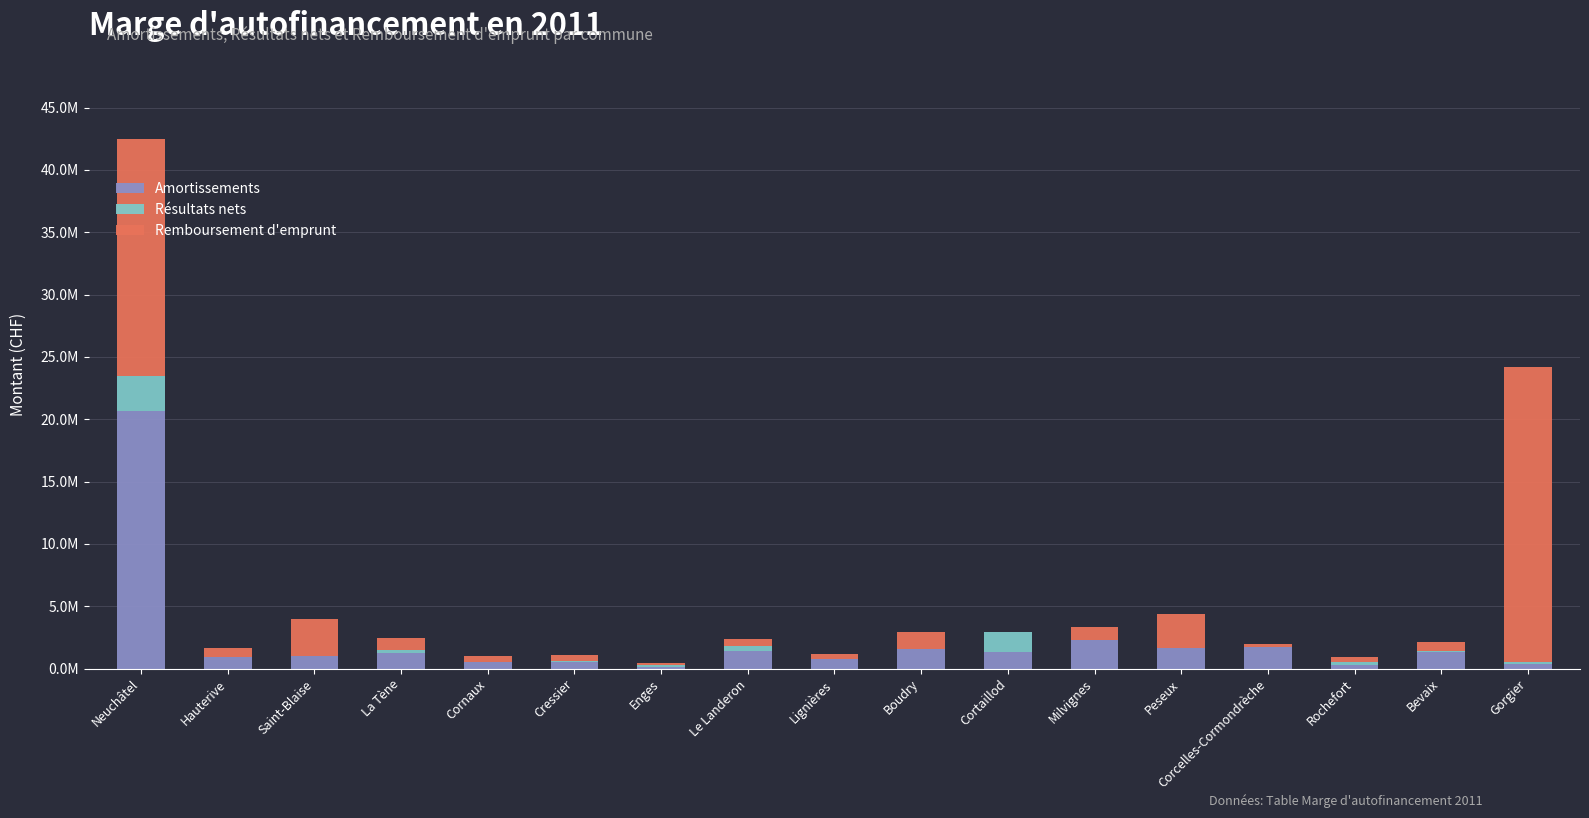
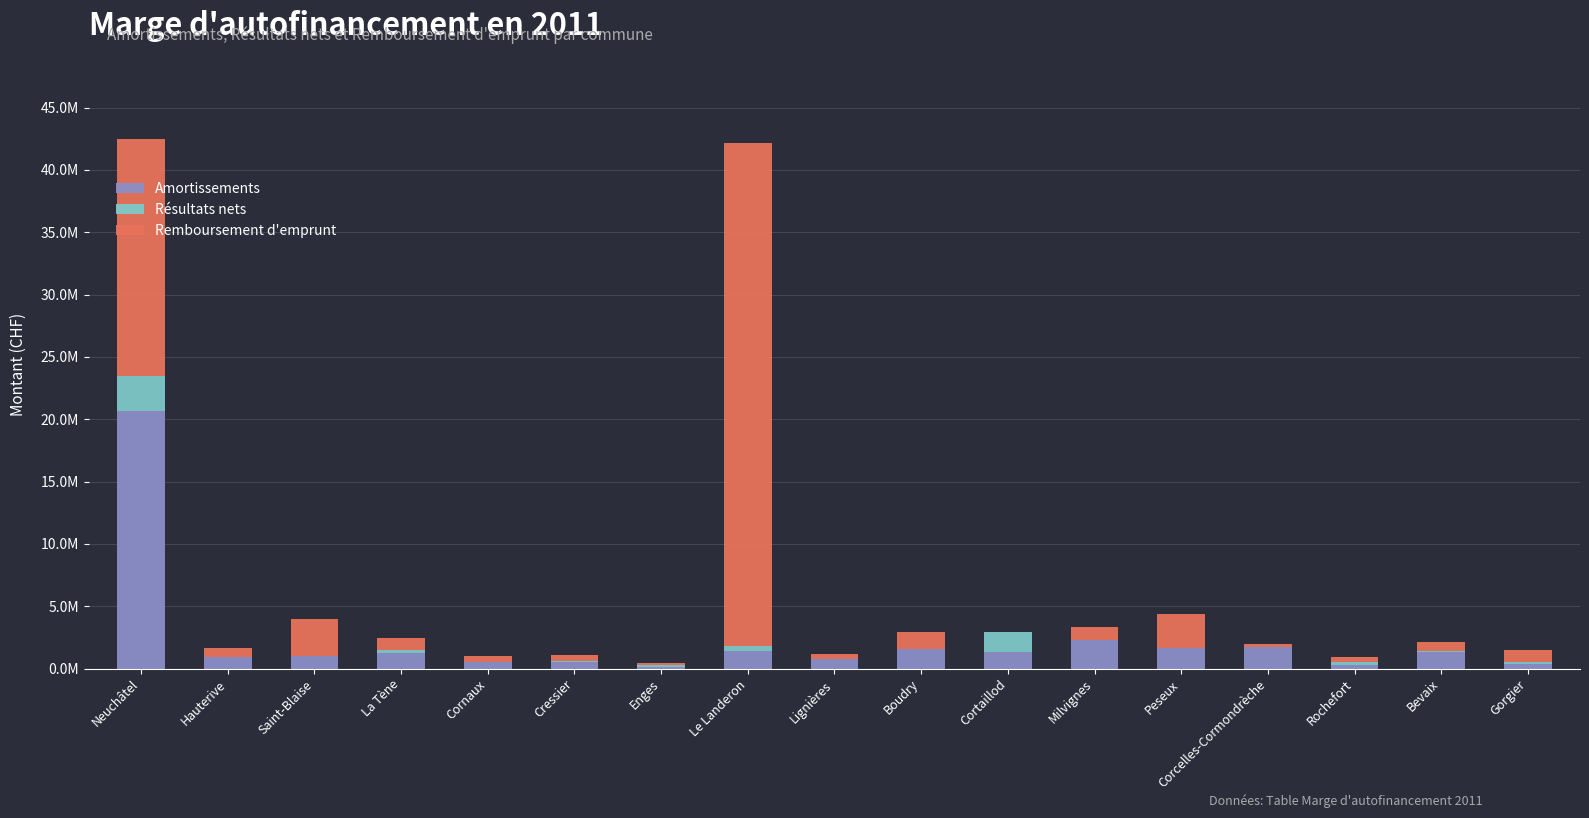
  {
    "Remboursement d'emprunt": {
      "Neuchâtel": 19000000,
      "Hauterive": 700000,
      "Saint-Blaise": 3000000,
      "La Tène": 900000,
      "Cornaux": 500000,
      "Cressier": 500000,
-     "Le Landeron": 600000,
+     "Le Landeron": 40300000,
      "Lignières": 400000,
      "Boudry": 1300000,
      "Cortaillod": 0,
      "Milvignes": 1000000,
      "Peseux": 2800000,
      "Corcelles-Cormondrèche": 200000,
      "Rochefort": 400000,
      "Bevaix": 700000,
-     "Gorgier": 23700000
+     "Gorgier": 1000000
    }
  }
